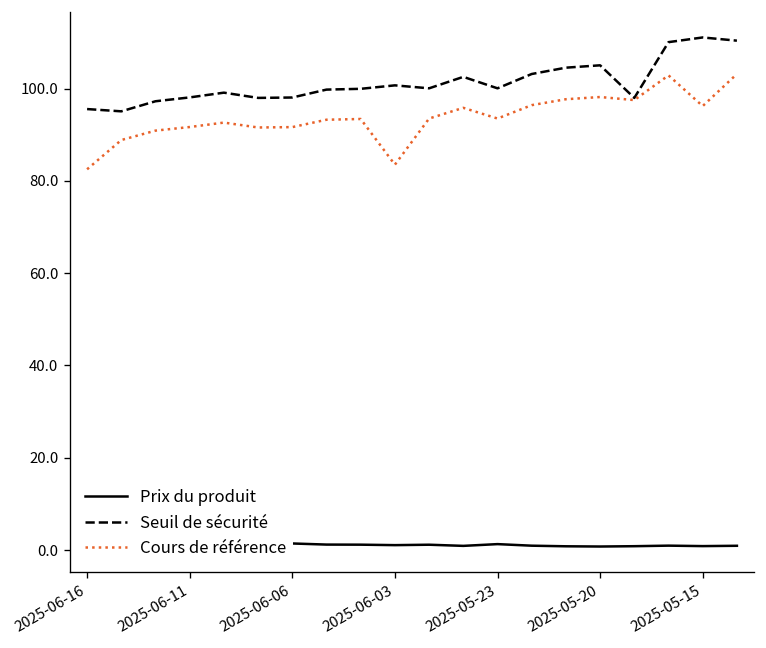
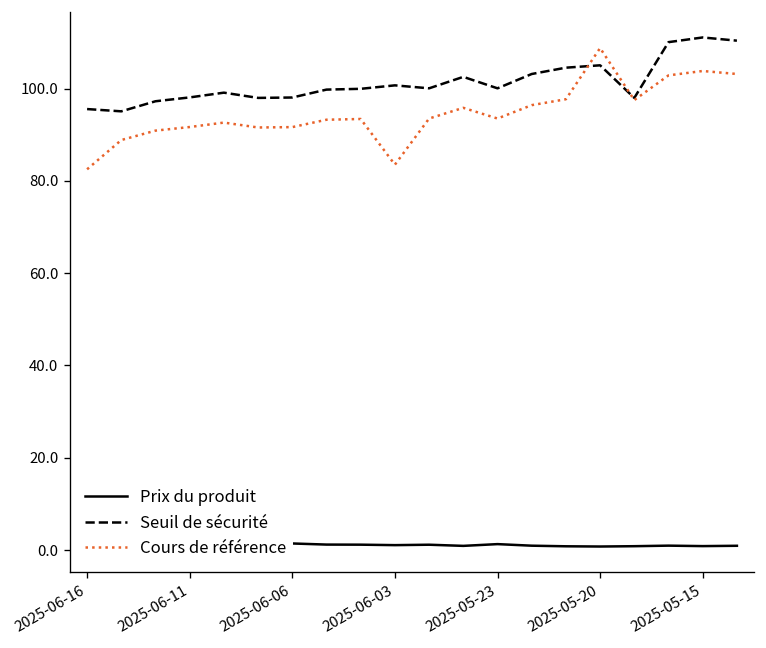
  {
    "Cours de référence": {
      "2025-06-16": 83,
      "2025-06-11": 92,
      "2025-06-06": 92,
      "2025-06-03": 84,
      "2025-05-23": 94,
-     "2025-05-20": 98,
-     "2025-05-15": 96
+     "2025-05-20": 109,
+     "2025-05-15": 104
    }
  }
